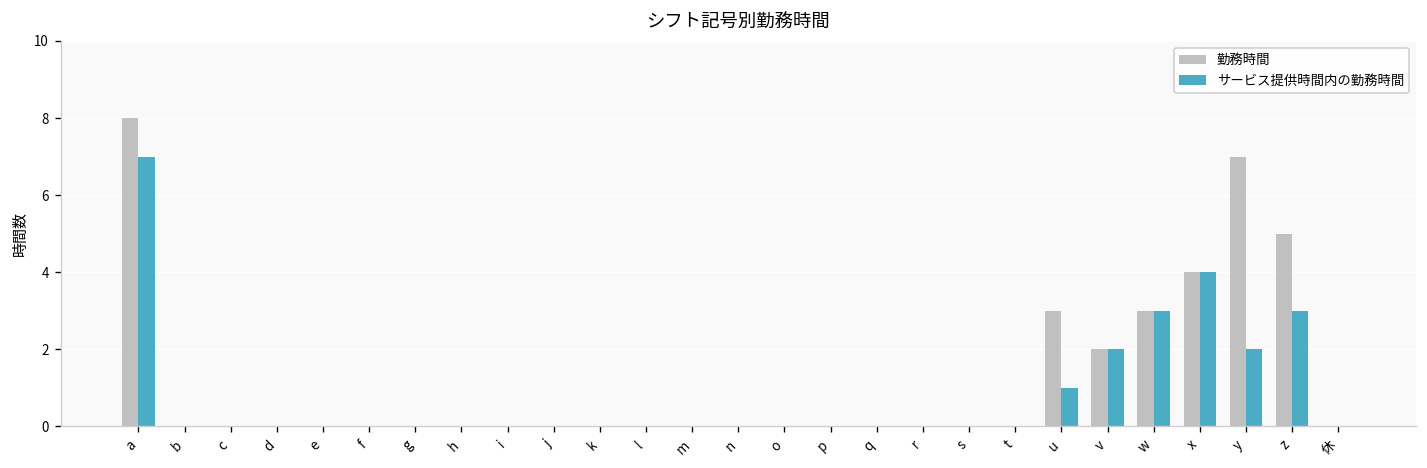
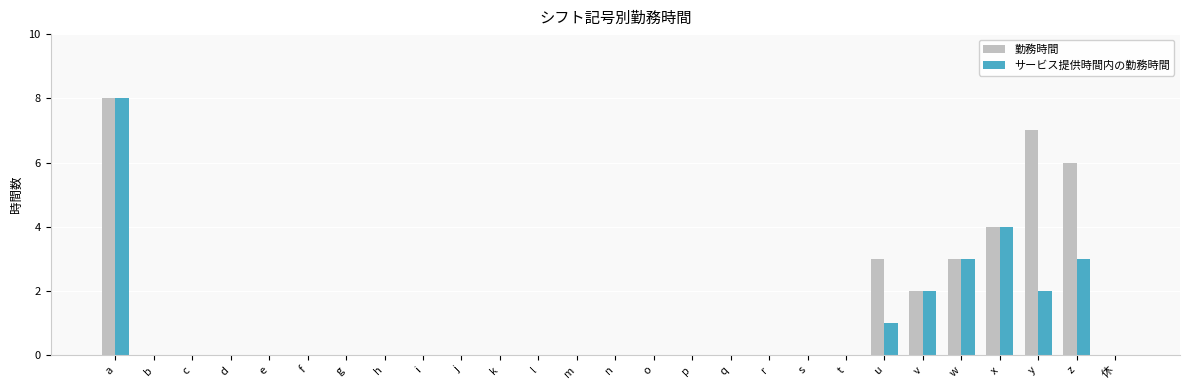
  {
    "勤務時間": {
      "a": 8,
      "b": 0,
      "c": 0,
      "d": 0,
      "e": 0,
      "f": 0,
      "g": 0,
      "h": 0,
      "i": 0,
      "j": 0,
      "k": 0,
      "l": 0,
      "m": 0,
      "n": 0,
      "o": 0,
      "p": 0,
      "q": 0,
      "r": 0,
      "s": 0,
      "t": 0,
      "u": 3,
      "v": 2,
      "w": 3,
      "x": 4,
      "y": 7,
-     "z": 5,
+     "z": 6,
      "休": 0
    },
    "サービス提供時間内の勤務時間": {
-     "a": 7,
+     "a": 8,
      "b": 0,
      "c": 0,
      "d": 0,
      "e": 0,
      "f": 0,
      "g": 0,
      "h": 0,
      "i": 0,
      "j": 0,
      "k": 0,
      "l": 0,
      "m": 0,
      "n": 0,
      "o": 0,
      "p": 0,
      "q": 0,
      "r": 0,
      "s": 0,
      "t": 0,
      "u": 1,
      "v": 2,
      "w": 3,
      "x": 4,
      "y": 2,
      "z": 3,
      "休": 0
    }
  }
